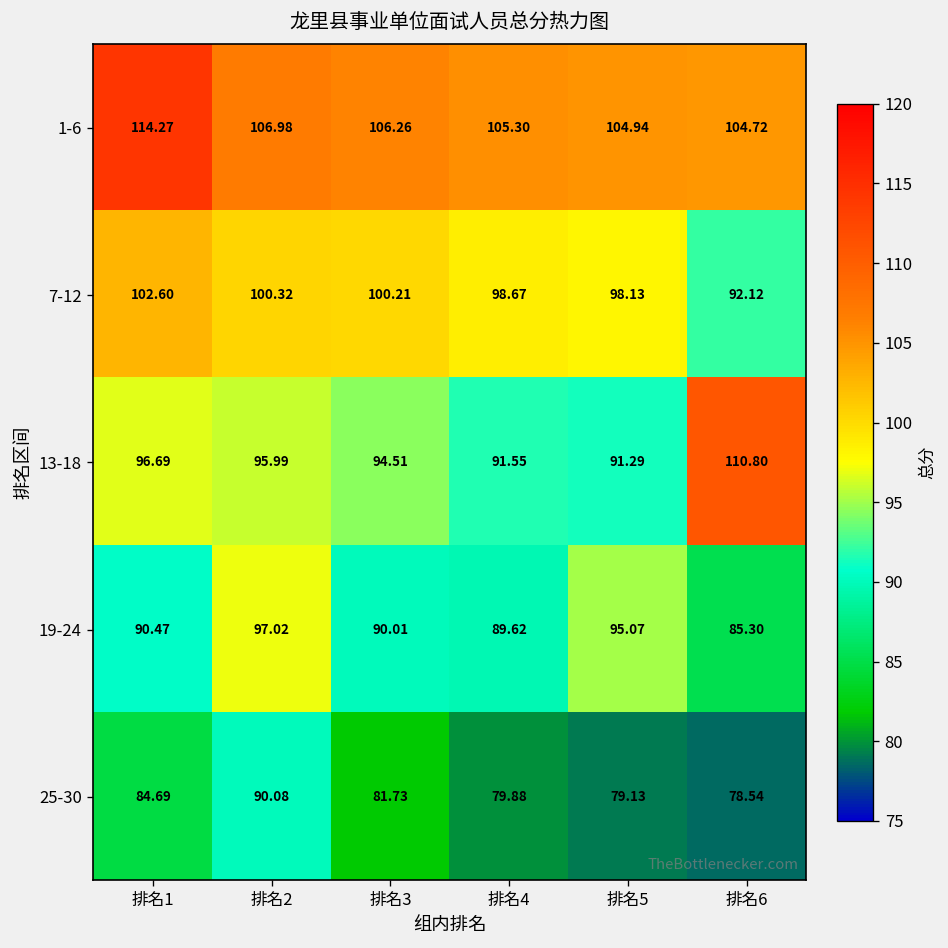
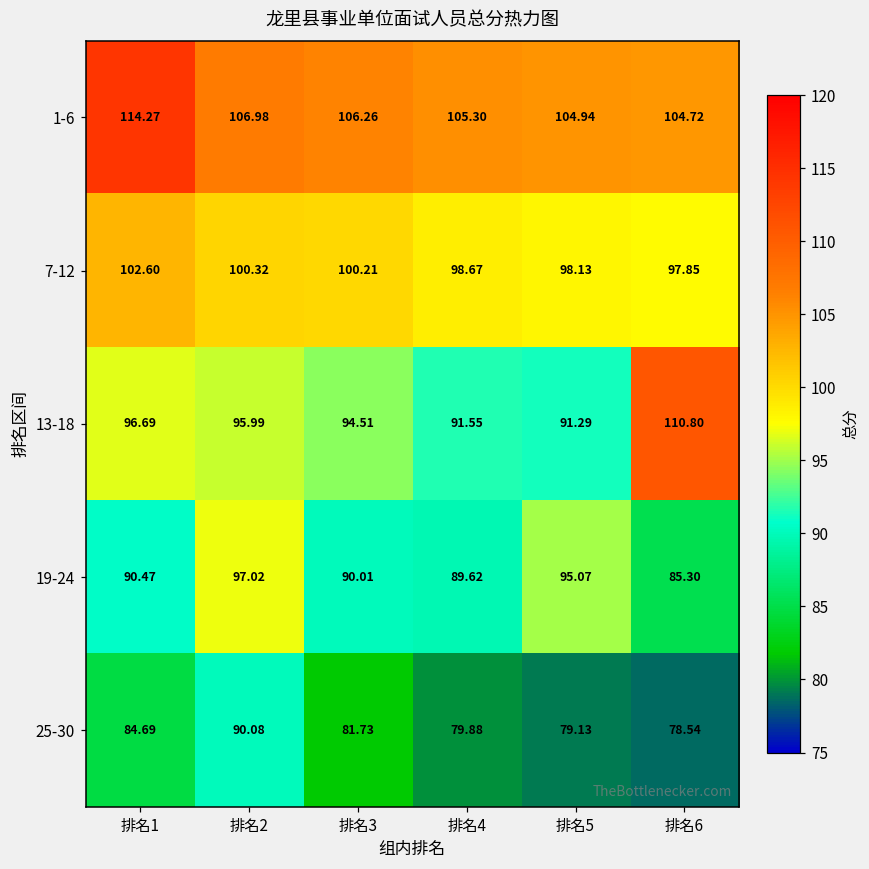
  {
    "1-6": {
      "排名1": 114.27,
      "排名2": 106.98,
      "排名3": 106.26,
      "排名4": 105.30,
      "排名5": 104.94,
      "排名6": 104.72
    },
    "7-12": {
      "排名1": 102.60,
      "排名2": 100.32,
      "排名3": 100.21,
      "排名4": 98.67,
      "排名5": 98.13,
-     "排名6": 92.12
+     "排名6": 97.85
    },
    "13-18": {
      "排名1": 96.69,
      "排名2": 95.99,
      "排名3": 94.51,
      "排名4": 91.55,
      "排名5": 91.29,
      "排名6": 110.80
    },
    "19-24": {
      "排名1": 90.47,
      "排名2": 97.02,
      "排名3": 90.01,
      "排名4": 89.62,
      "排名5": 95.07,
      "排名6": 85.30
    },
    "25-30": {
      "排名1": 84.69,
      "排名2": 90.08,
      "排名3": 81.73,
      "排名4": 79.88,
      "排名5": 79.13
    }
  }
